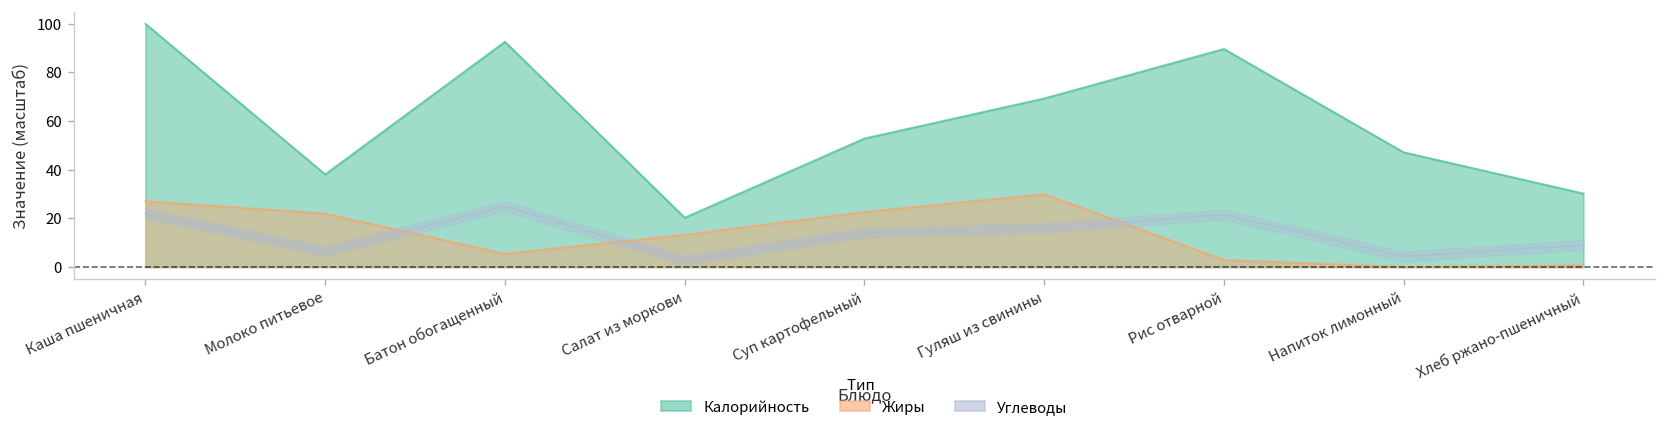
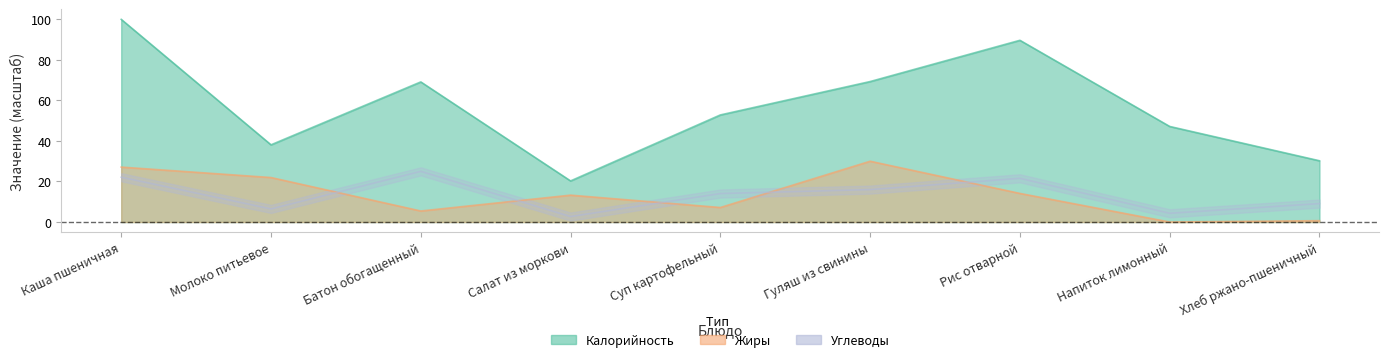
  {
    "Калорийность": {
      "Каша пшеничная": 100,
      "Молоко питьевое": 38,
-     "Батон обогащенный": 93,
+     "Батон обогащенный": 69,
      "Салат из моркови": 20,
      "Суп картофельный": 53,
      "Гуляш из свинины": 69,
      "Рис отварной": 90,
      "Напиток лимонный": 47,
      "Хлеб ржано-пшеничный": 30
    },
    "Жиры": {
      "Каша пшеничная": 27,
      "Молоко питьевое": 22,
      "Батон обогащенный": 5,
      "Салат из моркови": 13,
-     "Суп картофельный": 23,
+     "Суп картофельный": 7,
      "Гуляш из свинины": 30,
-     "Рис отварной": 3,
+     "Рис отварной": 14,
      "Напиток лимонный": 0,
      "Хлеб ржано-пшеничный": 1
    }
  }
